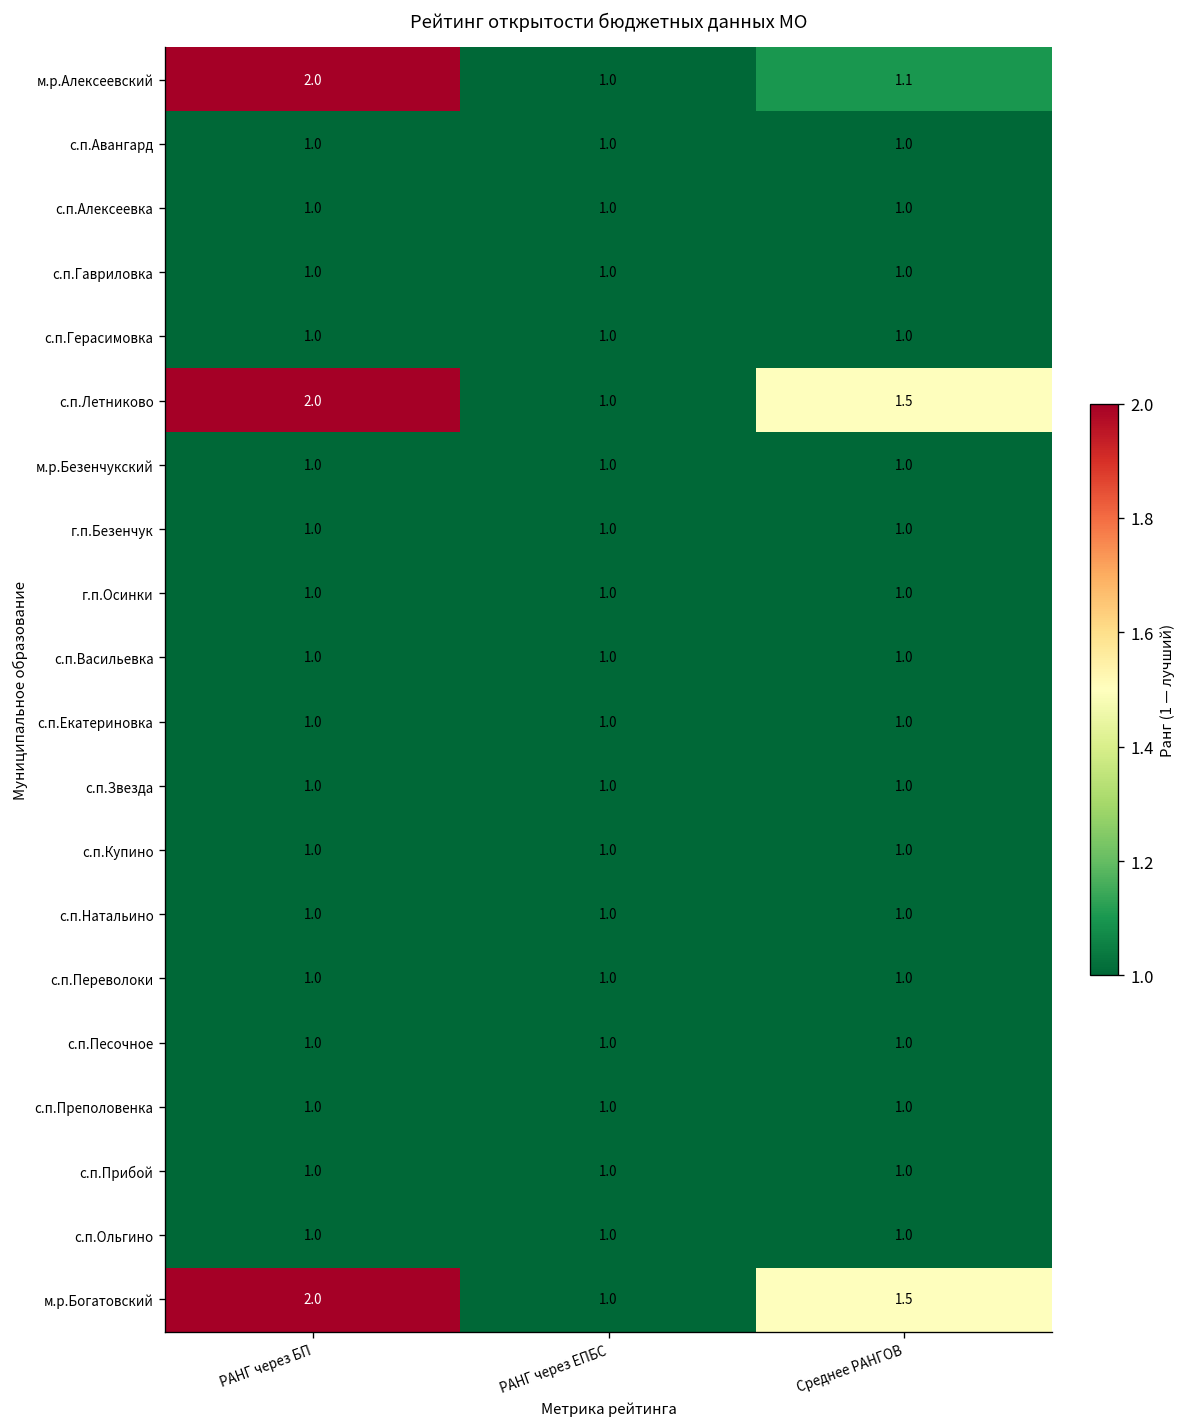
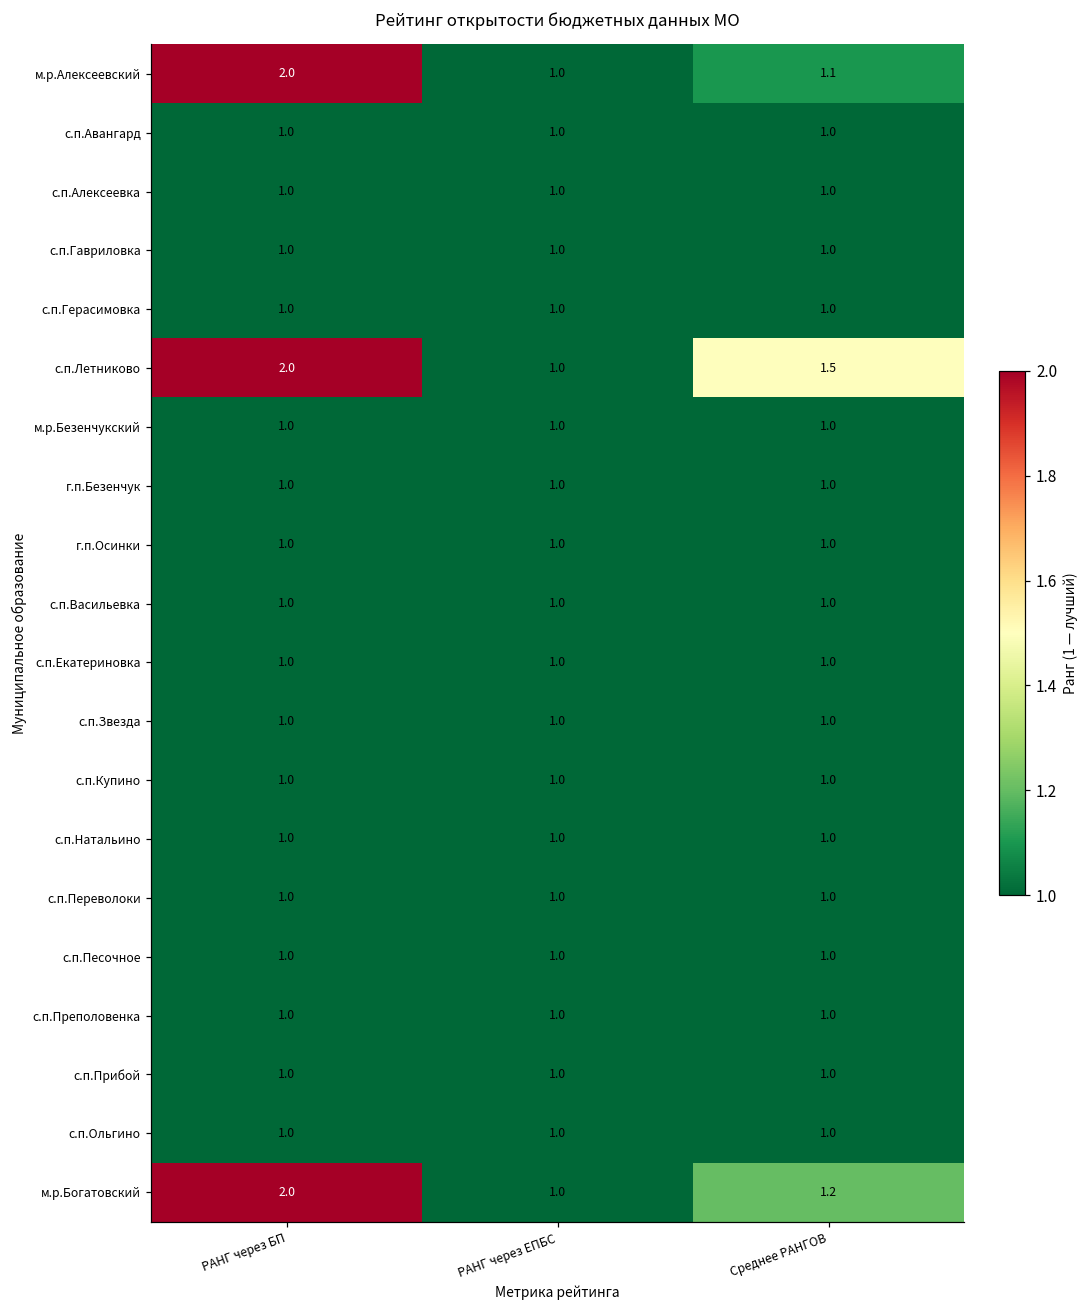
  {
    "м.р.Алексеевский": {
      "РАНГ через БП": 2.0,
      "РАНГ через ЕПБС": 1.0,
      "Среднее РАНГОВ": 1.1
    },
    "с.п.Авангард": {
      "РАНГ через БП": 1.0,
      "РАНГ через ЕПБС": 1.0,
      "Среднее РАНГОВ": 1.0
    },
    "с.п.Алексеевка": {
      "РАНГ через БП": 1.0,
      "РАНГ через ЕПБС": 1.0,
      "Среднее РАНГОВ": 1.0
    },
    "с.п.Гавриловка": {
      "РАНГ через БП": 1.0,
      "РАНГ через ЕПБС": 1.0,
      "Среднее РАНГОВ": 1.0
    },
    "с.п.Герасимовка": {
      "РАНГ через БП": 1.0,
      "РАНГ через ЕПБС": 1.0,
      "Среднее РАНГОВ": 1.0
    },
    "с.п.Летниково": {
      "РАНГ через БП": 2.0,
      "РАНГ через ЕПБС": 1.0,
      "Среднее РАНГОВ": 1.5
    },
    "м.р.Безенчукский": {
      "РАНГ через БП": 1.0,
      "РАНГ через ЕПБС": 1.0,
      "Среднее РАНГОВ": 1.0
    },
    "г.п.Безенчук": {
      "РАНГ через БП": 1.0,
      "РАНГ через ЕПБС": 1.0,
      "Среднее РАНГОВ": 1.0
    },
    "г.п.Осинки": {
      "РАНГ через БП": 1.0,
      "РАНГ через ЕПБС": 1.0,
      "Среднее РАНГОВ": 1.0
    },
    "с.п.Васильевка": {
      "РАНГ через БП": 1.0,
      "РАНГ через ЕПБС": 1.0,
      "Среднее РАНГОВ": 1.0
    },
    "с.п.Екатериновка": {
      "РАНГ через БП": 1.0,
      "РАНГ через ЕПБС": 1.0,
      "Среднее РАНГОВ": 1.0
    },
    "с.п.Звезда": {
      "РАНГ через БП": 1.0,
      "РАНГ через ЕПБС": 1.0,
      "Среднее РАНГОВ": 1.0
    },
    "с.п.Купино": {
      "РАНГ через БП": 1.0,
      "РАНГ через ЕПБС": 1.0,
      "Среднее РАНГОВ": 1.0
    },
    "с.п.Натальино": {
      "РАНГ через БП": 1.0,
      "РАНГ через ЕПБС": 1.0,
      "Среднее РАНГОВ": 1.0
    },
    "с.п.Переволоки": {
      "РАНГ через БП": 1.0,
      "РАНГ через ЕПБС": 1.0,
      "Среднее РАНГОВ": 1.0
    },
    "с.п.Песочное": {
      "РАНГ через БП": 1.0,
      "РАНГ через ЕПБС": 1.0,
      "Среднее РАНГОВ": 1.0
    },
    "с.п.Преполовенка": {
      "РАНГ через БП": 1.0,
      "РАНГ через ЕПБС": 1.0,
      "Среднее РАНГОВ": 1.0
    },
    "с.п.Прибой": {
      "РАНГ через БП": 1.0,
      "РАНГ через ЕПБС": 1.0,
      "Среднее РАНГОВ": 1.0
    },
    "с.п.Ольгино": {
      "РАНГ через БП": 1.0,
      "РАНГ через ЕПБС": 1.0,
      "Среднее РАНГОВ": 1.0
    },
    "м.р.Богатовский": {
      "РАНГ через БП": 2.0,
      "РАНГ через ЕПБС": 1.0,
-     "Среднее РАНГОВ": 1.5
+     "Среднее РАНГОВ": 1.2
    }
  }
